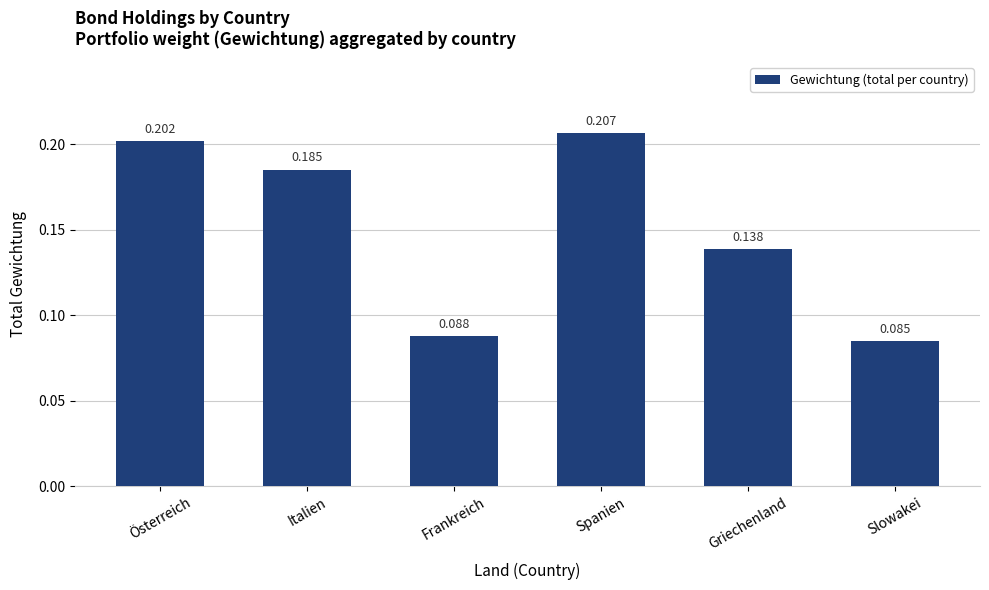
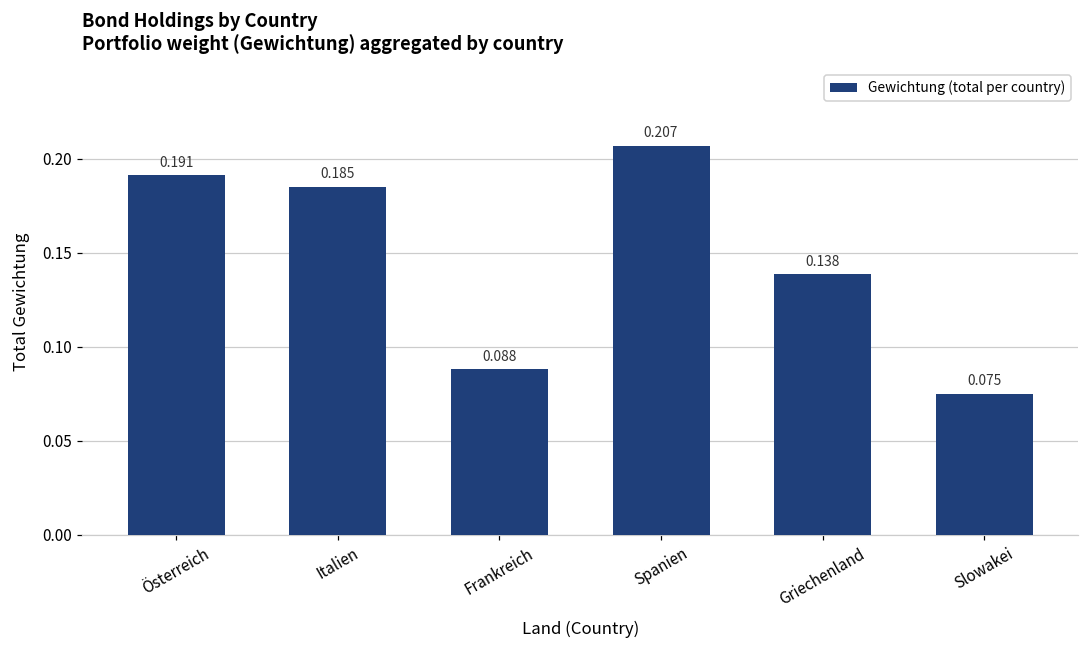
  {
-   "Österreich": 0.202,
+   "Österreich": 0.191,
    "Italien": 0.185,
    "Frankreich": 0.088,
    "Spanien": 0.207,
    "Griechenland": 0.138,
-   "Slowakei": 0.085
+   "Slowakei": 0.075
  }
